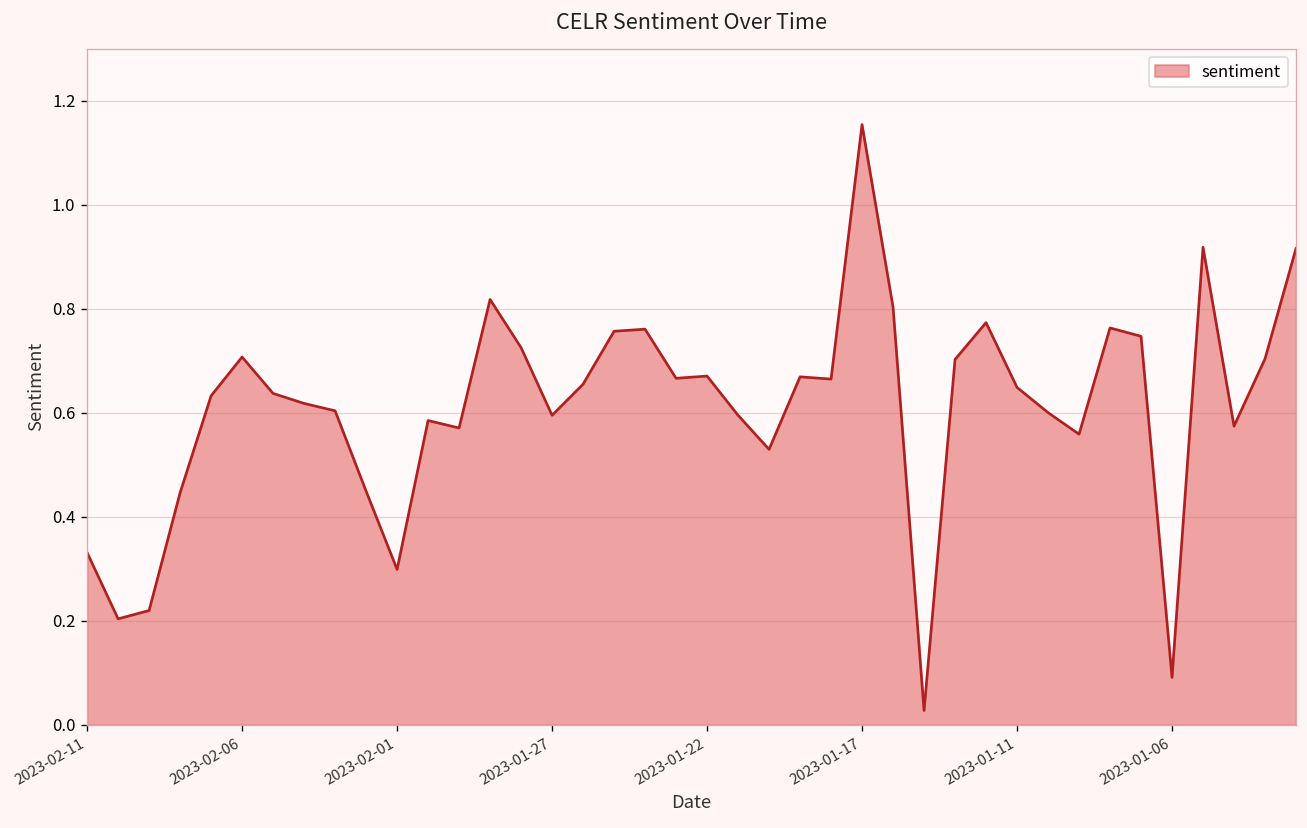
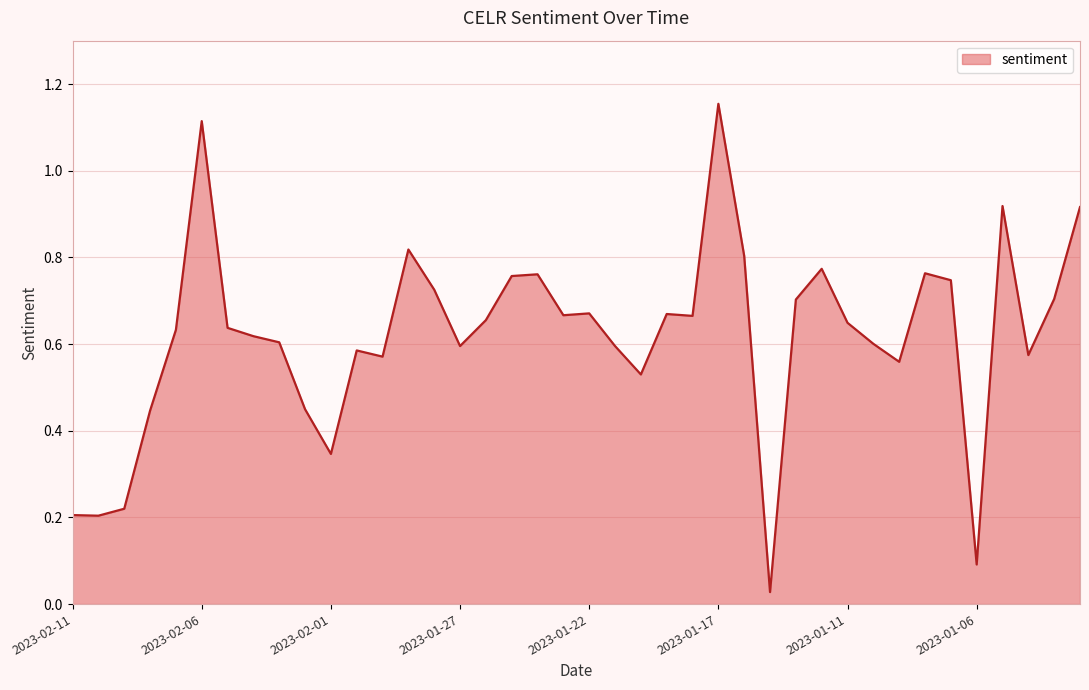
  {
-   "2023-02-11": 0.33,
-   "2023-02-06": 0.71,
-   "2023-02-01": 0.30,
+   "2023-02-11": 0.21,
+   "2023-02-06": 1.11,
+   "2023-02-01": 0.35,
    "2023-01-27": 0.60,
    "2023-01-22": 0.67,
    "2023-01-17": 1.15,
    "2023-01-11": 0.65,
    "2023-01-06": 0.09
  }
